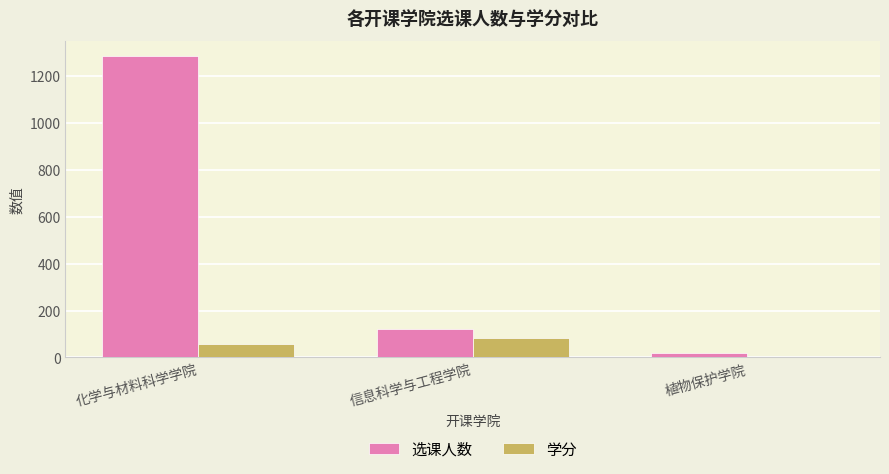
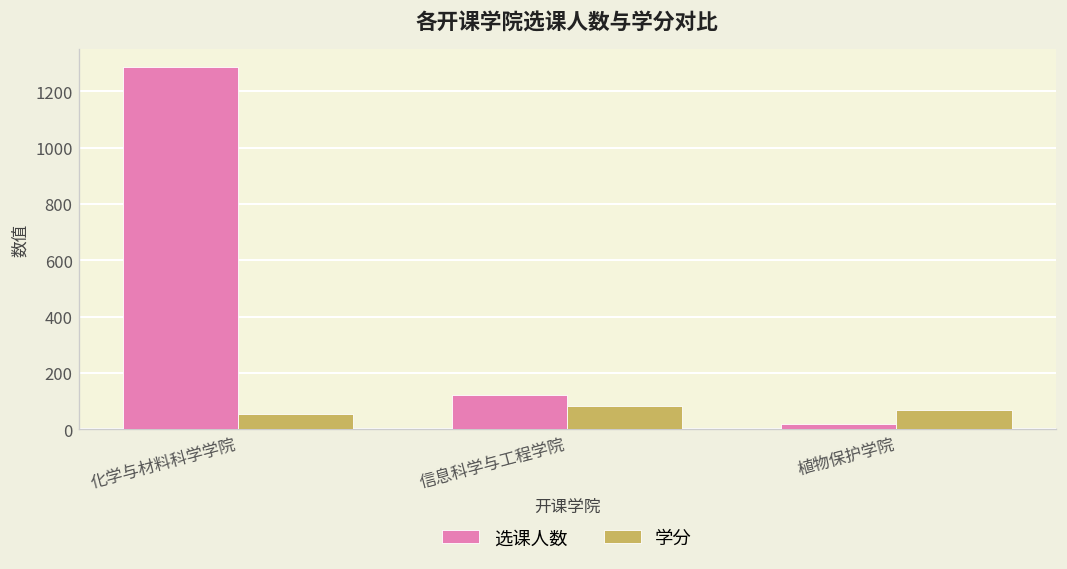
  {
    "选课人数": {
      "化学与材料科学学院": 1290,
      "信息科学与工程学院": 120,
      "植物保护学院": 20
    },
    "学分": {
      "化学与材料科学学院": 60,
      "信息科学与工程学院": 80,
-     "植物保护学院": 0
+     "植物保护学院": 70
    }
  }
